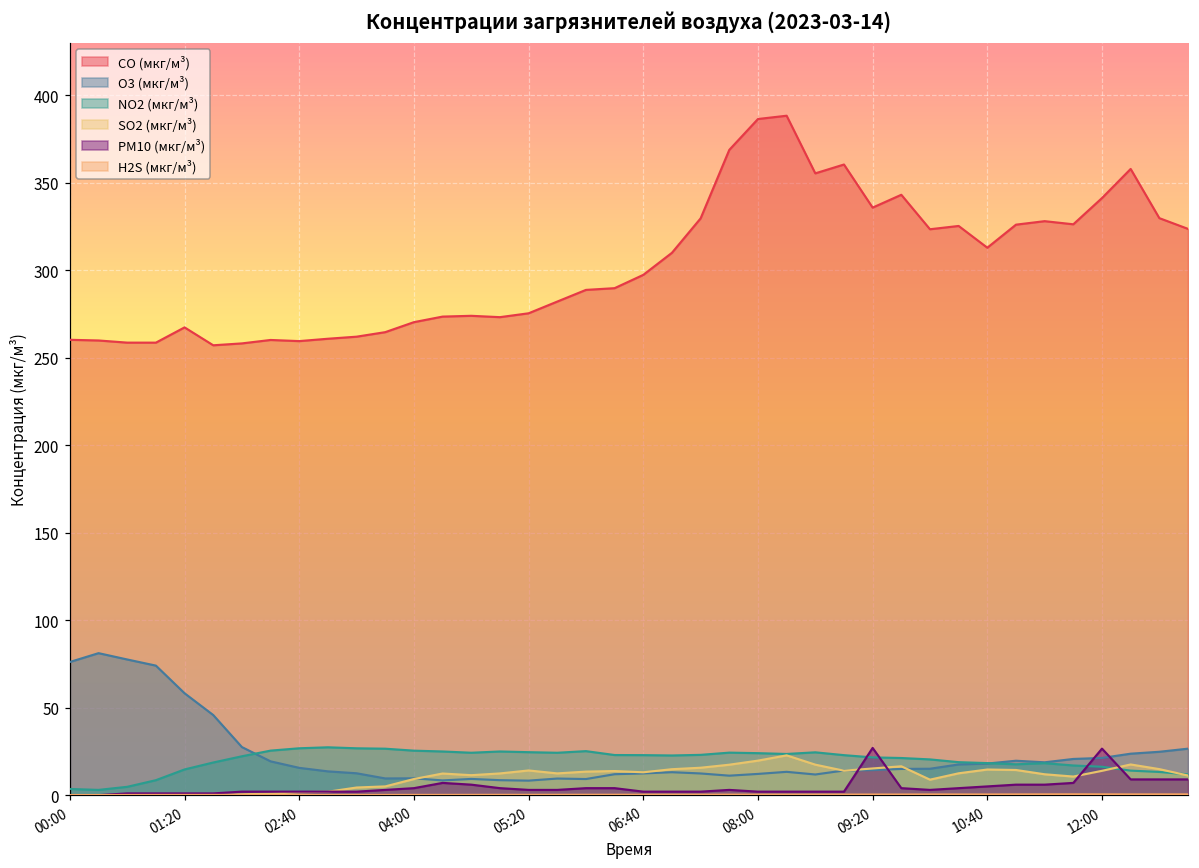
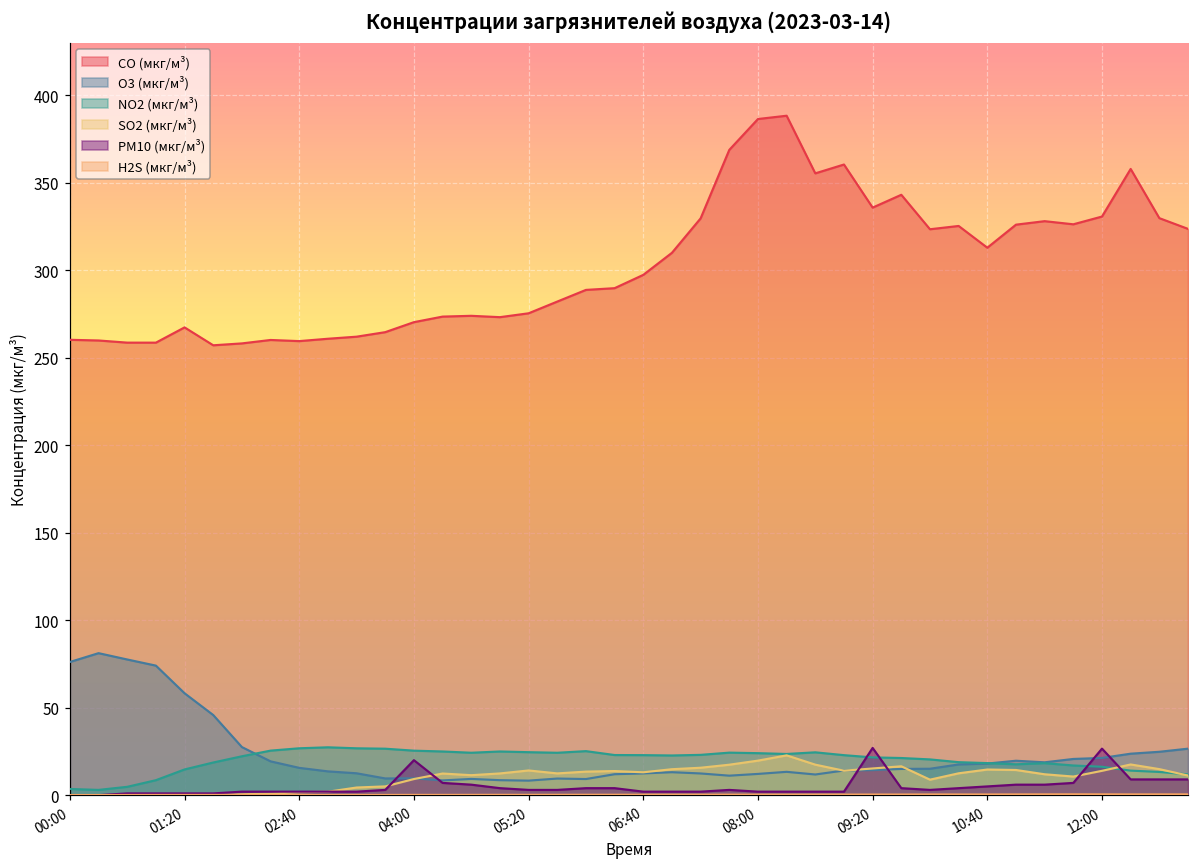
  {
    "CO (мкг/м³)": {
      "00:00": 260,
      "01:20": 267,
      "02:40": 260,
      "04:00": 270,
      "05:20": 275,
      "06:40": 297,
      "08:00": 386,
      "09:20": 336,
      "10:40": 313,
-     "12:00": 341
+     "12:00": 331
    },
    "PM10 (мкг/м³)": {
-     "04:00": 4,
+     "04:00": 20,
      "05:20": 3,
      "06:40": 2,
      "08:00": 2,
      "09:20": 27,
      "10:40": 5,
      "12:00": 27
    }
  }
